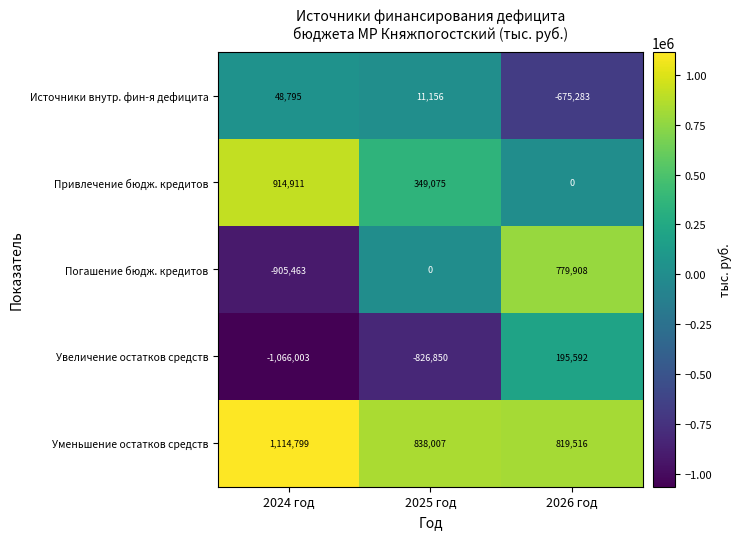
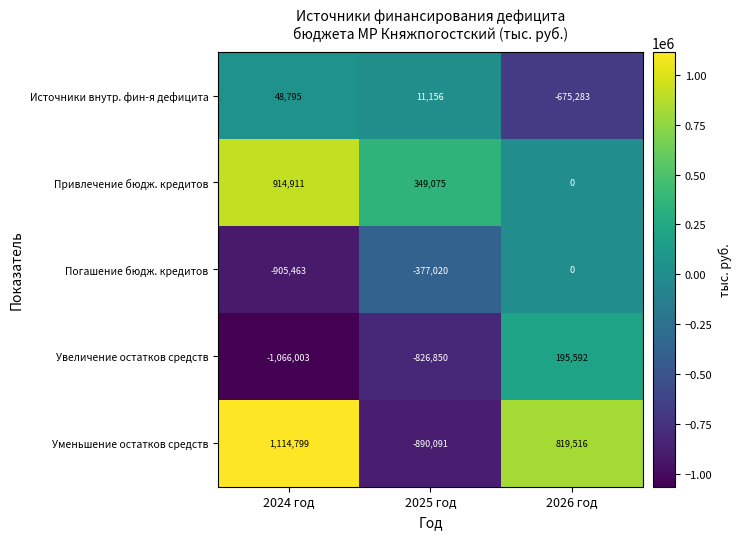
  {
    "Источники внутр. фин-я дефицита": {
      "2024 год": "48,795",
      "2025 год": "11,156",
      "2026 год": "-675,283"
    },
    "Привлечение бюдж. кредитов": {
      "2024 год": "914,911",
      "2025 год": "349,075",
      "2026 год": "0"
    },
    "Погашение бюдж. кредитов": {
      "2024 год": "-905,463",
-     "2025 год": "0",
-     "2026 год": "779,908"
+     "2025 год": "-377,020",
+     "2026 год": "0"
    },
    "Увеличение остатков средств": {
      "2024 год": "-1,066,003",
      "2025 год": "-826,850",
      "2026 год": "195,592"
    },
    "Уменьшение остатков средств": {
      "2024 год": "1,114,799",
-     "2025 год": "838,007",
+     "2025 год": "-890,091",
      "2026 год": "819,516"
    }
  }
